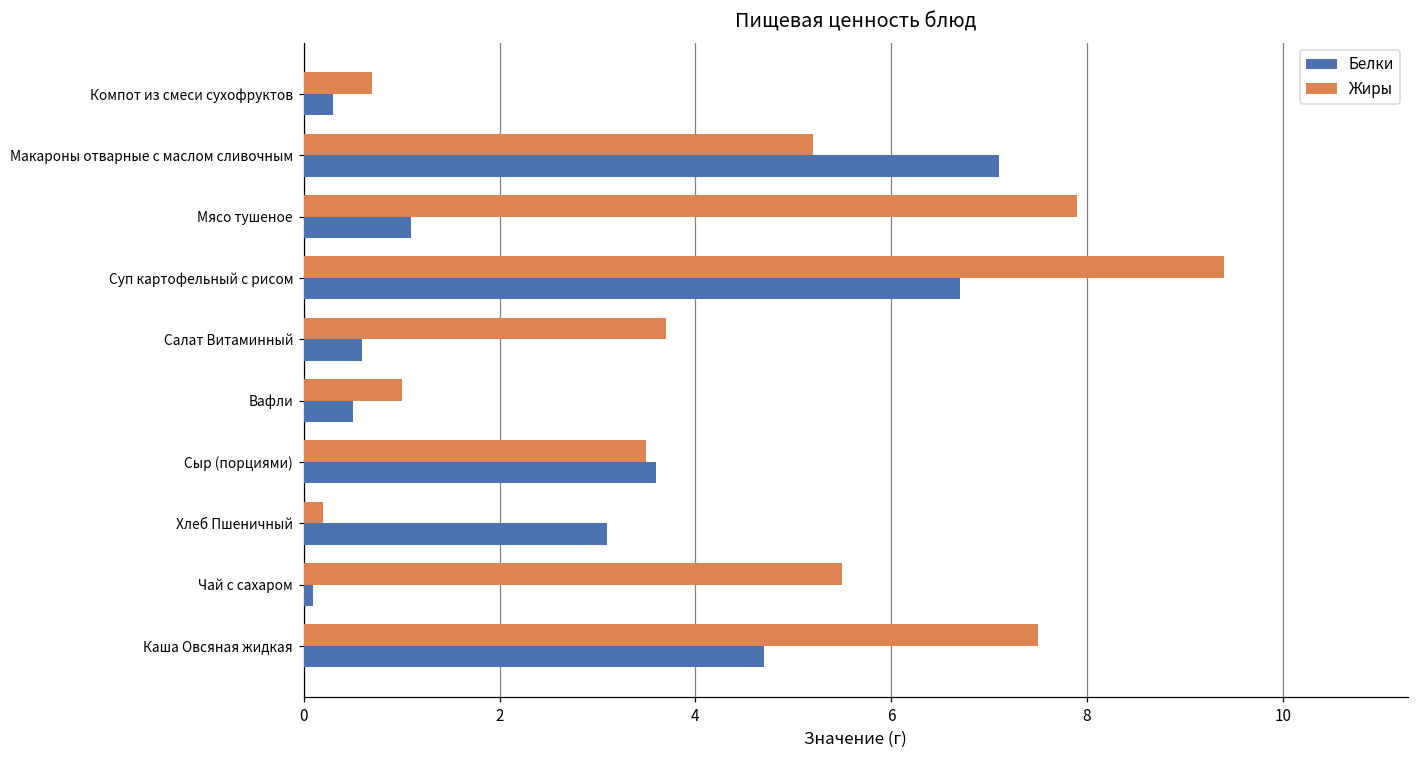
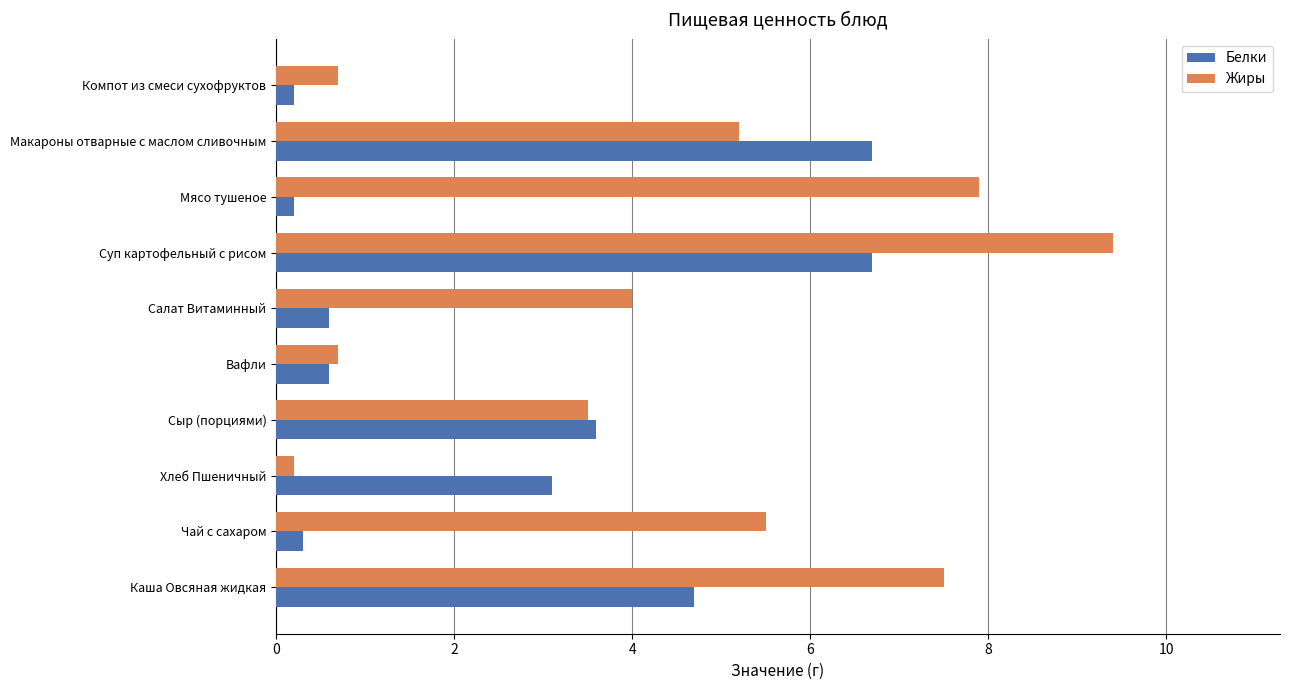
  {
    "Белки": {
-     "Компот из смеси сухофруктов": 0.3,
-     "Макароны отварные с маслом сливочным": 7.1,
-     "Мясо тушеное": 1.1,
+     "Компот из смеси сухофруктов": 0.2,
+     "Макароны отварные с маслом сливочным": 6.7,
+     "Мясо тушеное": 0.2,
      "Суп картофельный с рисом": 6.7,
      "Салат Витаминный": 0.6,
-     "Вафли": 0.5,
+     "Вафли": 0.6,
      "Сыр (порциями)": 3.6,
      "Хлеб Пшеничный": 3.1,
-     "Чай с сахаром": 0.1,
+     "Чай с сахаром": 0.3,
      "Каша Овсяная жидкая": 4.7
    },
    "Жиры": {
      "Компот из смеси сухофруктов": 0.7,
      "Макароны отварные с маслом сливочным": 5.2,
      "Мясо тушеное": 7.9,
      "Суп картофельный с рисом": 9.4,
-     "Салат Витаминный": 3.7,
-     "Вафли": 1.0,
+     "Салат Витаминный": 4.0,
+     "Вафли": 0.7,
      "Сыр (порциями)": 3.5,
      "Хлеб Пшеничный": 0.2,
      "Чай с сахаром": 5.5,
      "Каша Овсяная жидкая": 7.5
    }
  }
